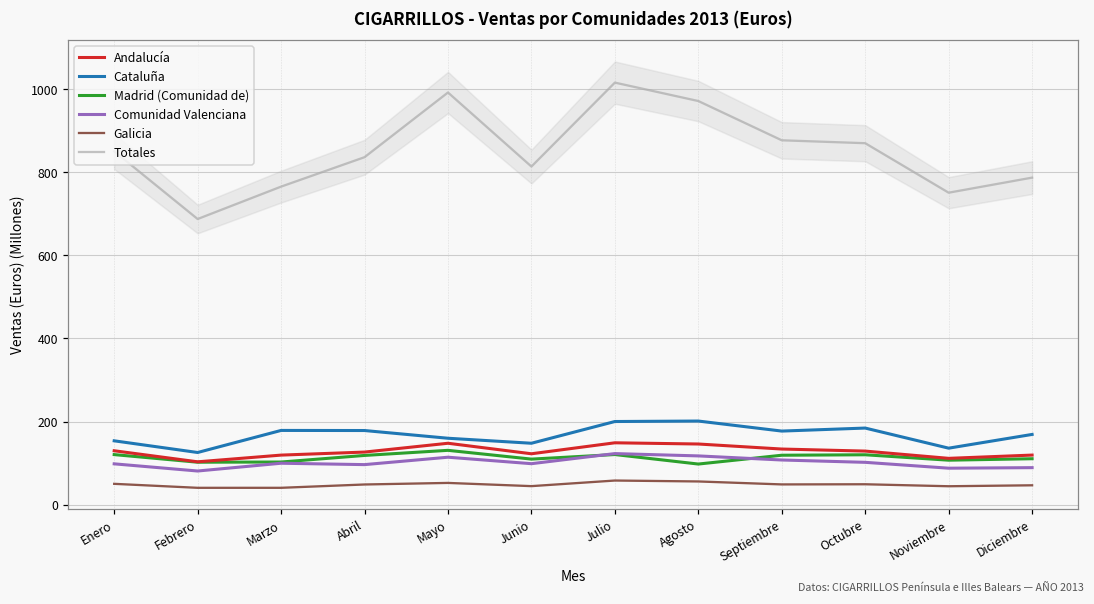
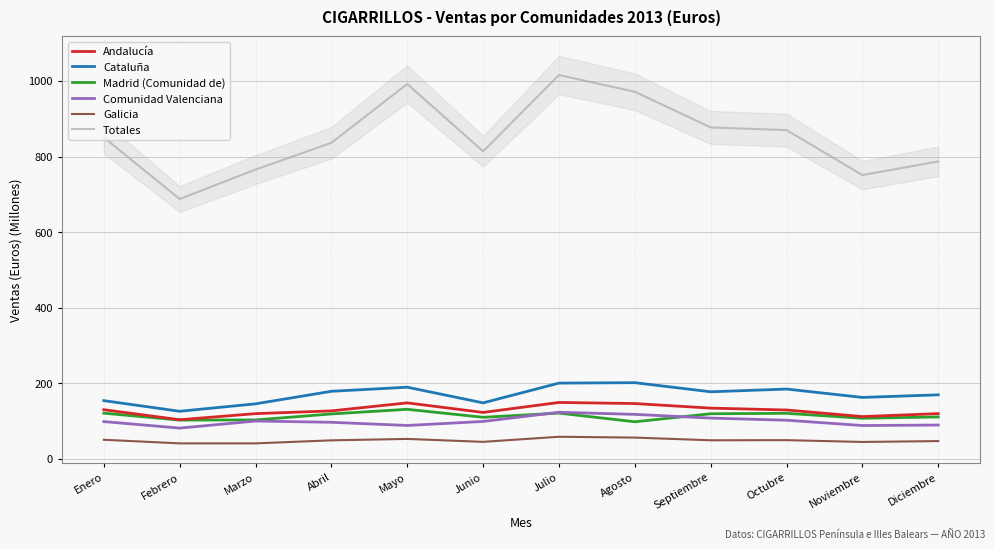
  {
    "Andalucía": {
      "Enero": 130,
      "Marzo": 120,
      "Abril": 130,
      "Mayo": 150,
      "Junio": 120,
      "Julio": 150,
      "Agosto": 150,
      "Septiembre": 130,
      "Octubre": 130,
      "Diciembre": 120
    },
    "Cataluña": {
      "Enero": 150,
      "Febrero": 130,
-     "Marzo": 180,
+     "Marzo": 150,
      "Abril": 180,
-     "Mayo": 160,
+     "Mayo": 190,
      "Junio": 150,
      "Julio": 200,
      "Agosto": 200,
      "Septiembre": 180,
      "Octubre": 180,
-     "Noviembre": 140,
+     "Noviembre": 160,
      "Diciembre": 170
    },
    "Madrid (Comunidad de)": {
      "Enero": 120,
      "Abril": 120,
      "Mayo": 130,
      "Junio": 110,
      "Agosto": 100,
      "Septiembre": 120,
      "Octubre": 120,
      "Diciembre": 110
    },
    "Comunidad Valenciana": {
      "Enero": 100,
      "Febrero": 80,
      "Abril": 100,
-     "Mayo": 110,
+     "Mayo": 90,
      "Junio": 100,
      "Agosto": 120,
      "Septiembre": 110,
      "Octubre": 100,
      "Noviembre": 90,
      "Diciembre": 90
    },
    "Galicia": {
      "Enero": 50,
      "Febrero": 40,
      "Marzo": 40,
      "Abril": 50,
      "Mayo": 50,
      "Junio": 40,
      "Julio": 60,
      "Agosto": 60,
      "Septiembre": 50,
      "Octubre": 50,
      "Noviembre": 40,
      "Diciembre": 50
    }
  }
